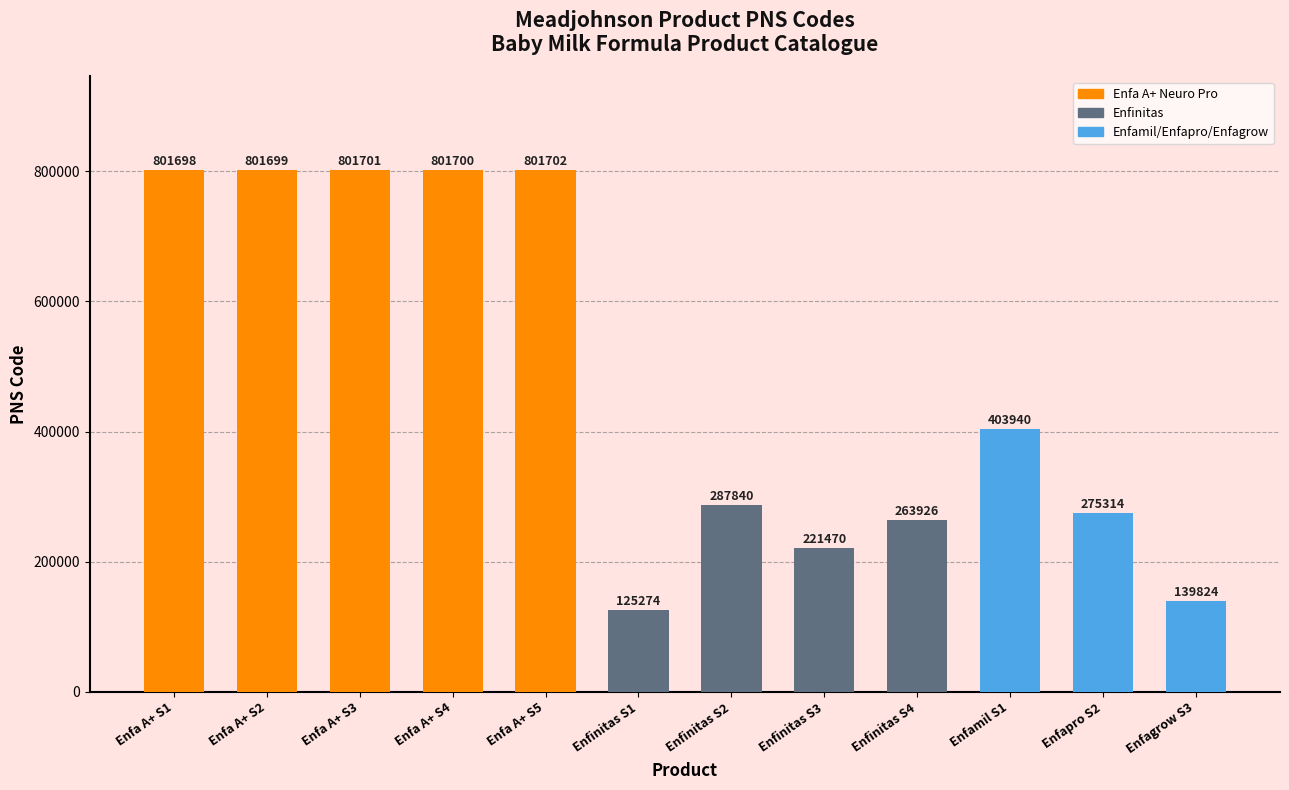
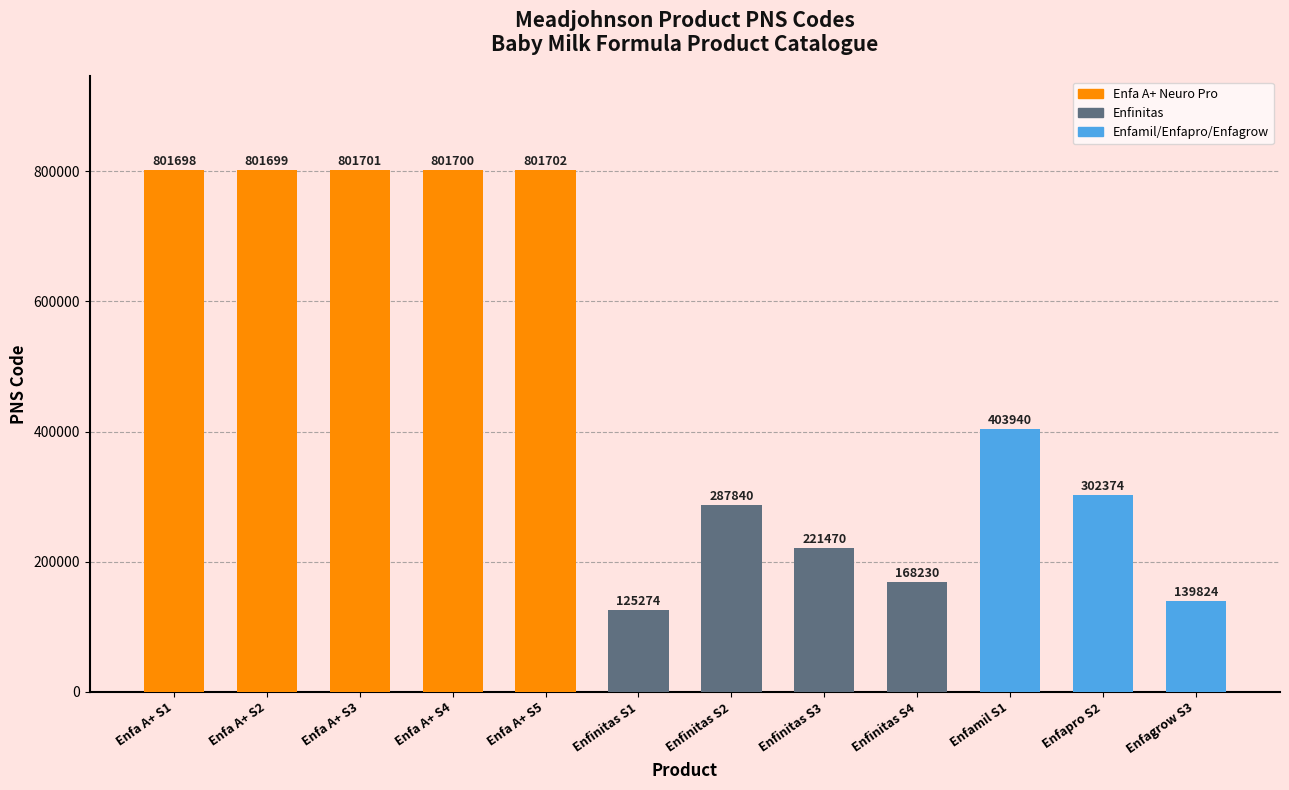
  {
    "Enfa A+ S1": 801698,
    "Enfa A+ S2": 801699,
    "Enfa A+ S3": 801701,
    "Enfa A+ S4": 801700,
    "Enfa A+ S5": 801702,
    "Enfinitas S1": 125274,
    "Enfinitas S2": 287840,
    "Enfinitas S3": 221470,
-   "Enfinitas S4": 263926,
+   "Enfinitas S4": 168230,
    "Enfamil S1": 403940,
-   "Enfapro S2": 275314,
+   "Enfapro S2": 302374,
    "Enfagrow S3": 139824
  }
